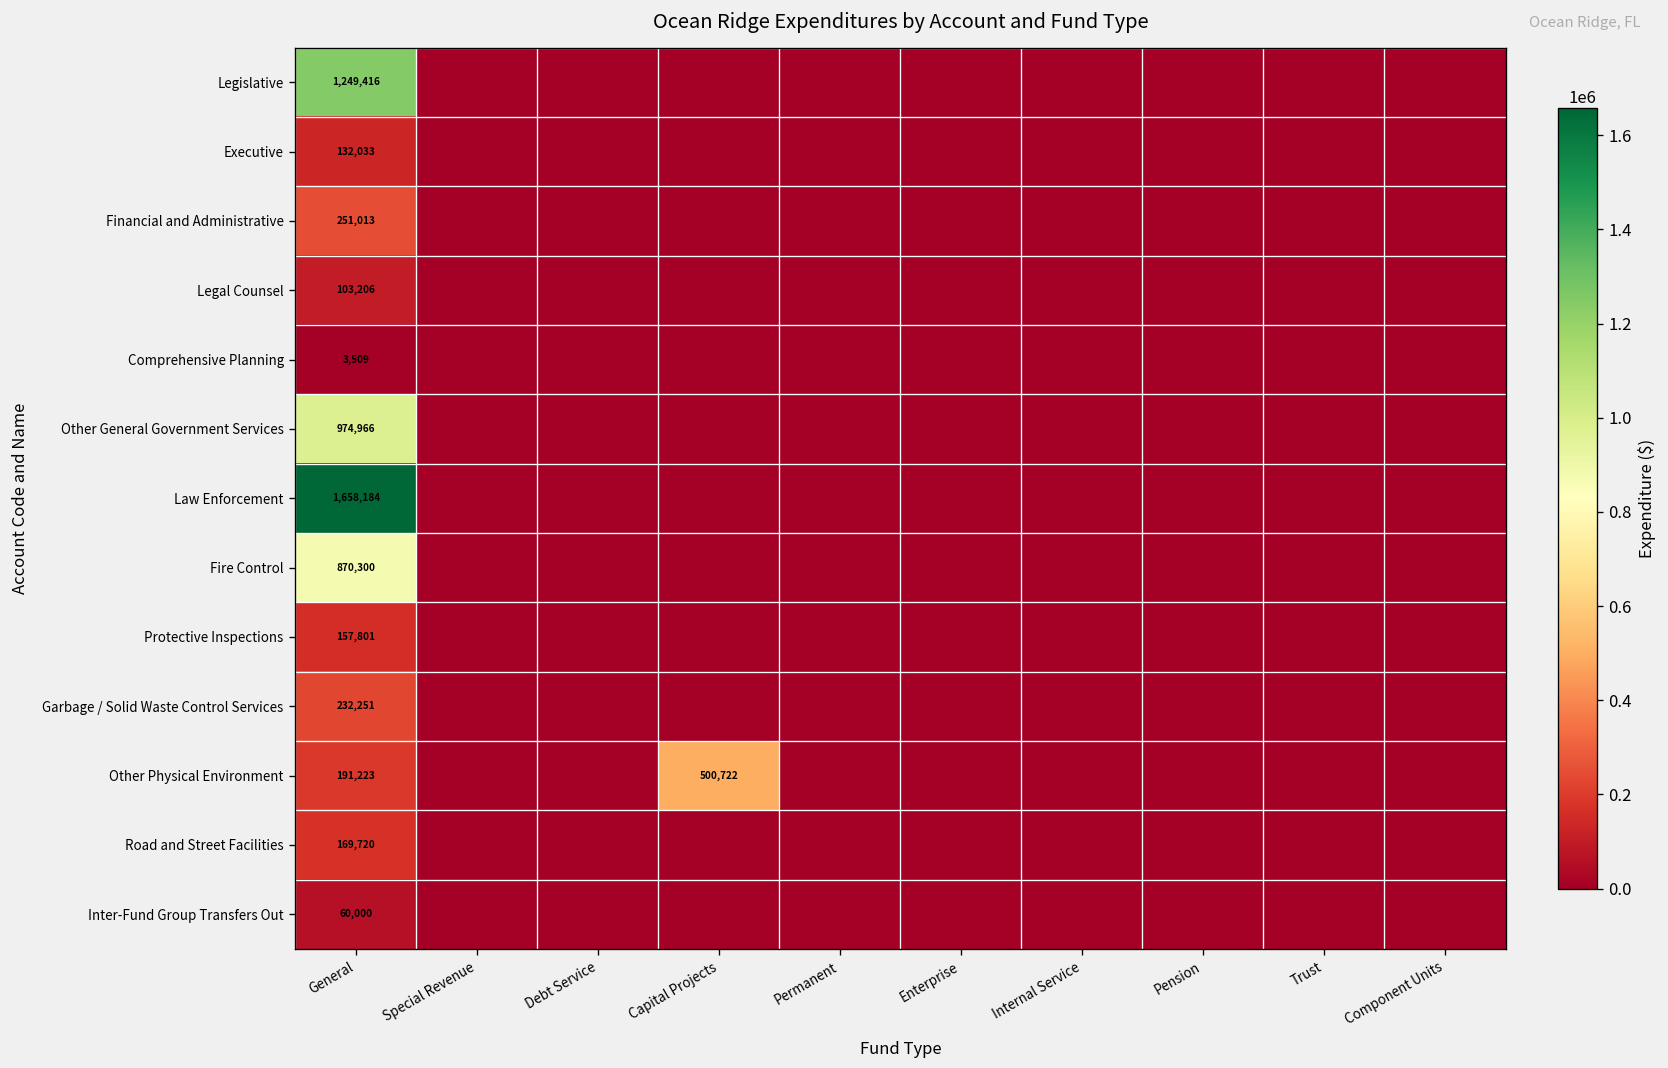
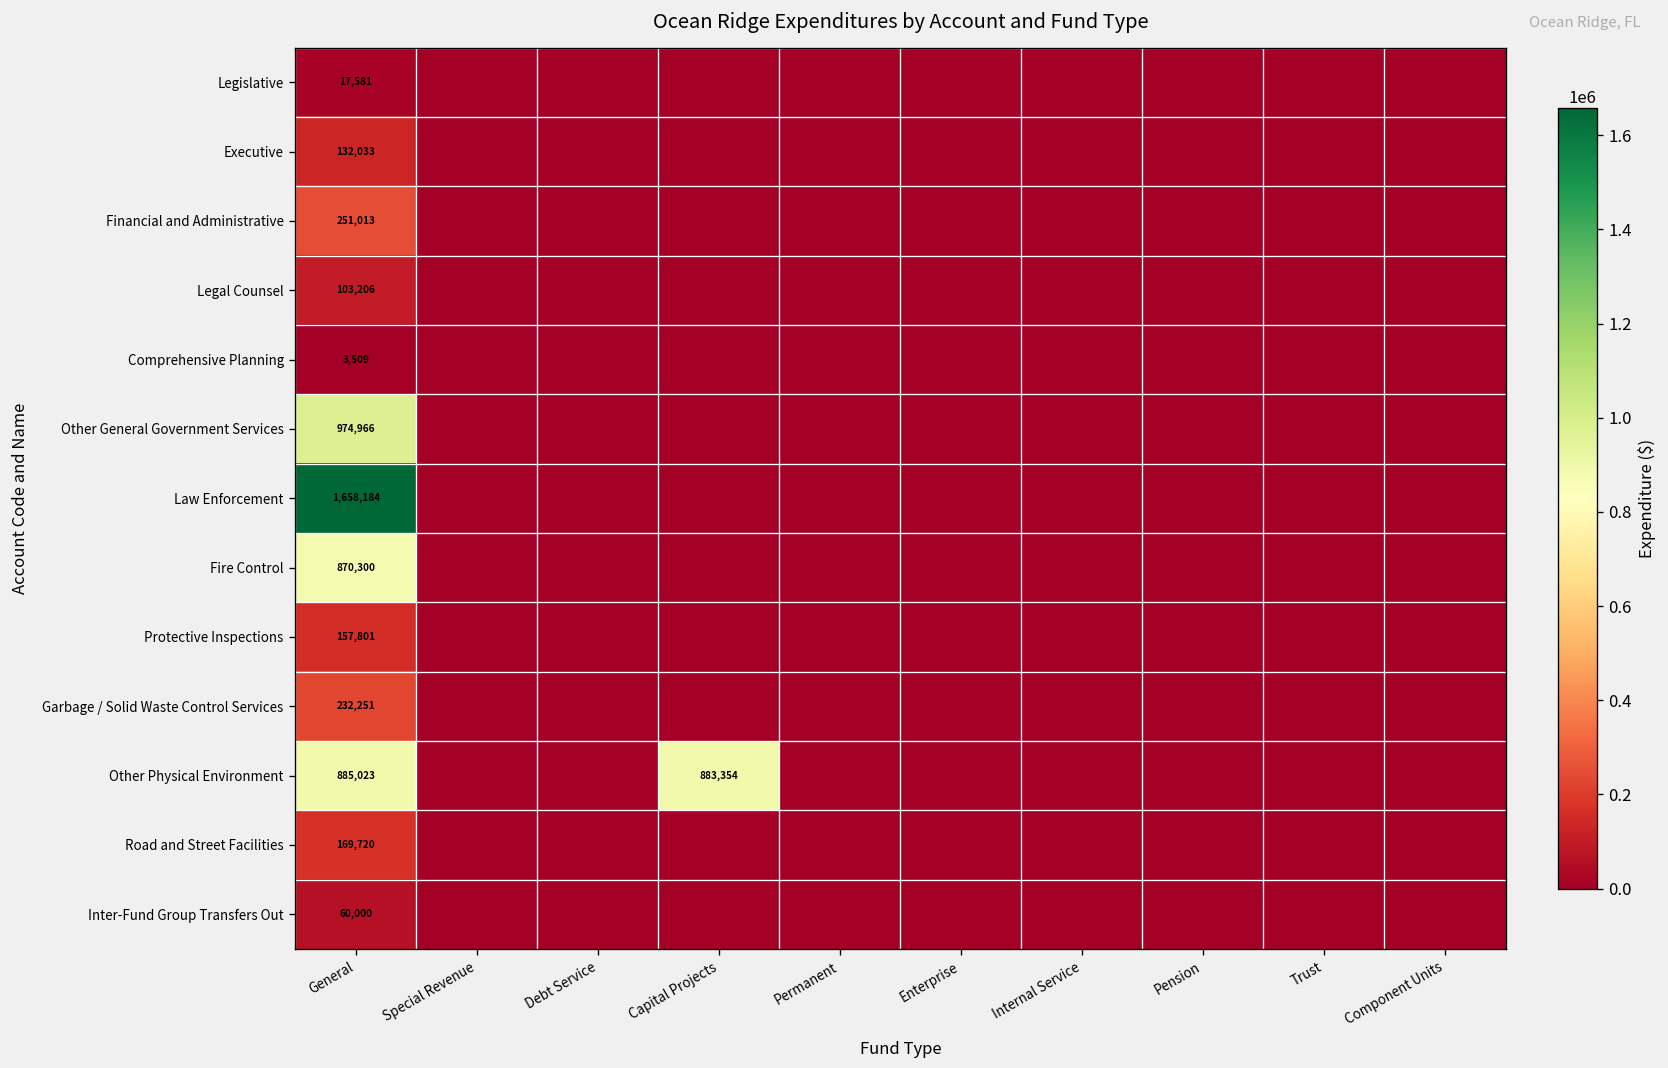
  {
    "Legislative": {
-     "General": "1,249,416"
+     "General": "17,581"
    },
    "Executive": {
      "General": "132,033"
    },
    "Financial and Administrative": {
      "General": "251,013"
    },
    "Legal Counsel": {
      "General": "103,206"
    },
    "Comprehensive Planning": {
      "General": "3,509"
    },
    "Other General Government Services": {
      "General": "974,966"
    },
    "Law Enforcement": {
      "General": "1,658,184"
    },
    "Fire Control": {
      "General": "870,300"
    },
    "Protective Inspections": {
      "General": "157,801"
    },
    "Garbage / Solid Waste Control Services": {
      "General": "232,251"
    },
    "Other Physical Environment": {
-     "General": "191,223",
-     "Capital Projects": "500,722"
+     "General": "885,023",
+     "Capital Projects": "883,354"
    },
    "Road and Street Facilities": {
      "General": "169,720"
    },
    "Inter-Fund Group Transfers Out": {
      "General": "60,000"
    }
  }
